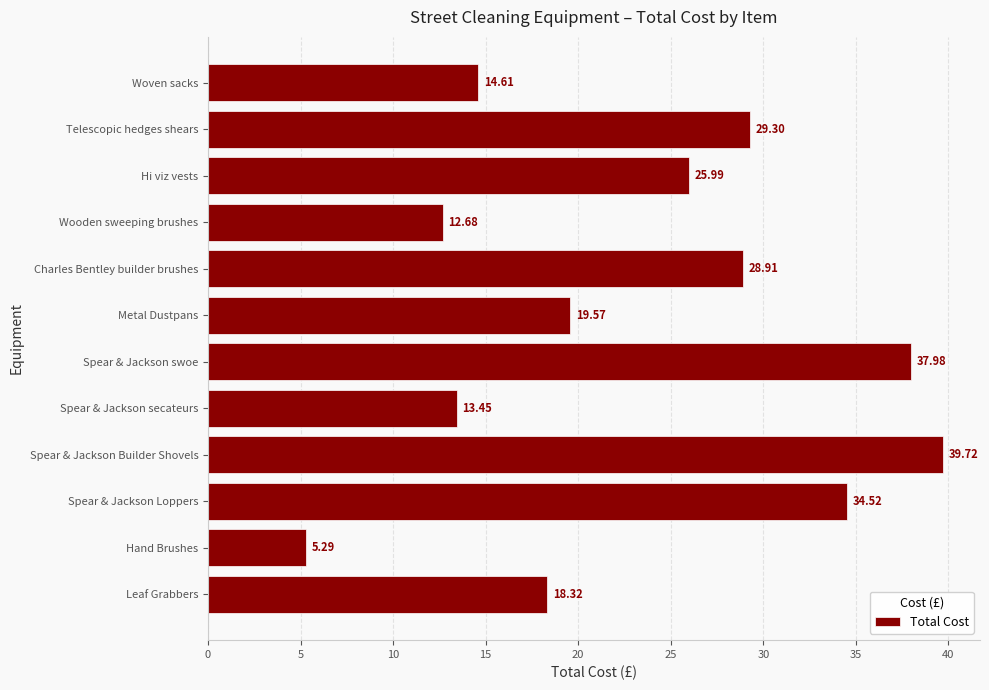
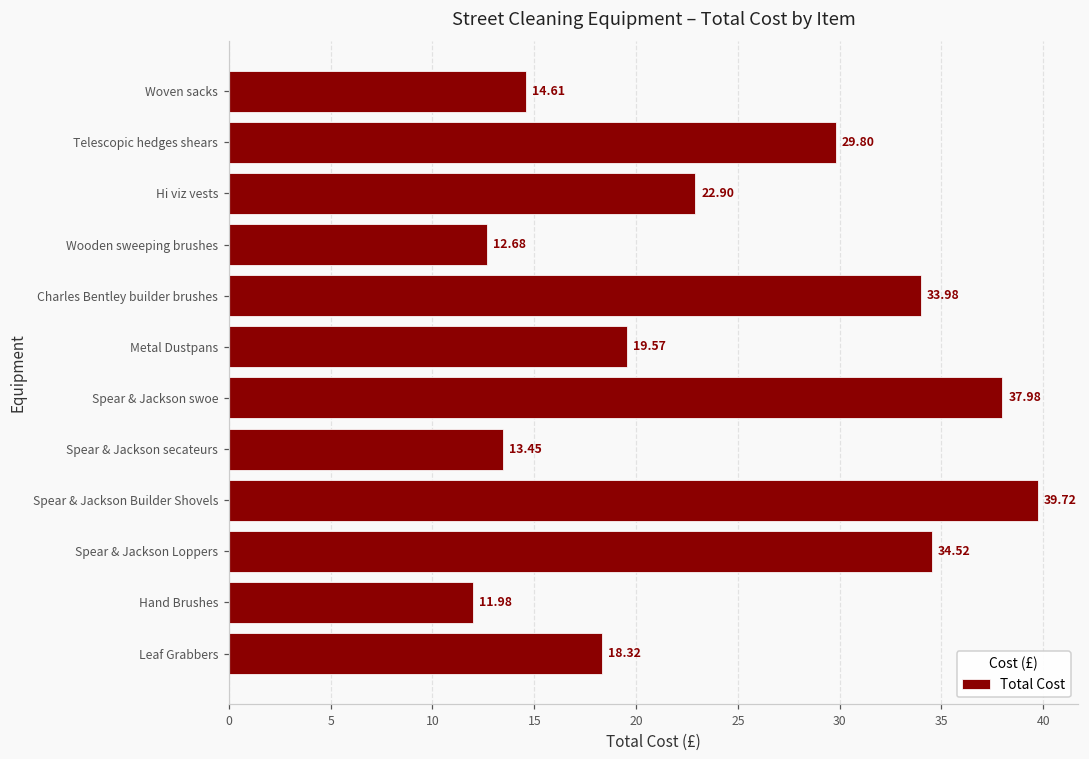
  {
    "Woven sacks": 14.61,
-   "Telescopic hedges shears": 29.30,
-   "Hi viz vests": 25.99,
+   "Telescopic hedges shears": 29.80,
+   "Hi viz vests": 22.90,
    "Wooden sweeping brushes": 12.68,
-   "Charles Bentley builder brushes": 28.91,
+   "Charles Bentley builder brushes": 33.98,
    "Metal Dustpans": 19.57,
    "Spear & Jackson swoe": 37.98,
    "Spear & Jackson secateurs": 13.45,
    "Spear & Jackson Builder Shovels": 39.72,
    "Spear & Jackson Loppers": 34.52,
-   "Hand Brushes": 5.29,
+   "Hand Brushes": 11.98,
    "Leaf Grabbers": 18.32
  }
